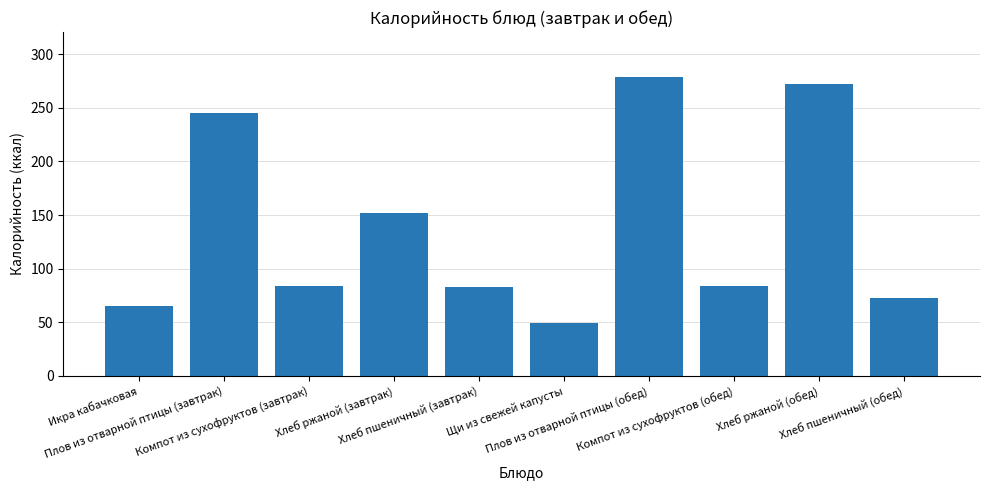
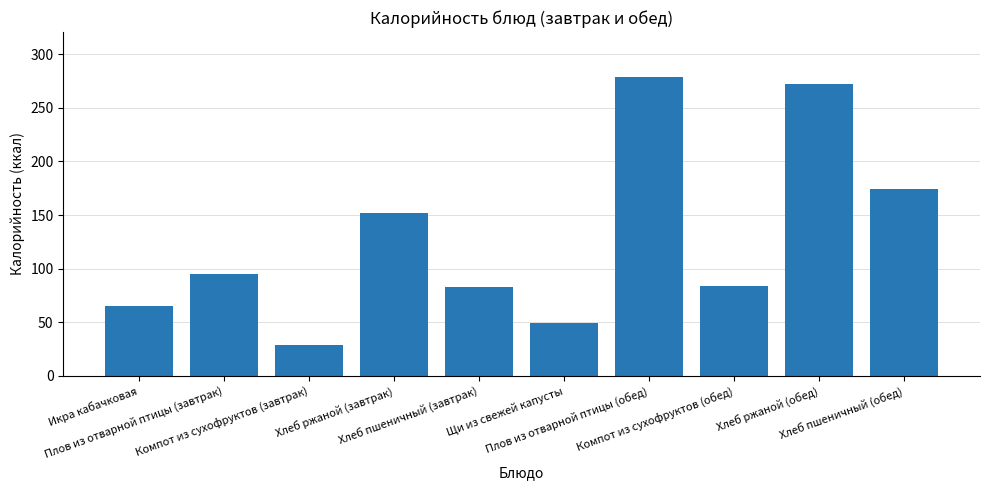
  {
    "Икра кабачковая": 65,
-   "Плов из отварной птицы (завтрак)": 245,
-   "Компот из сухофруктов (завтрак)": 84,
+   "Плов из отварной птицы (завтрак)": 95,
+   "Компот из сухофруктов (завтрак)": 29,
    "Хлеб ржаной (завтрак)": 152,
    "Хлеб пшеничный (завтрак)": 83,
    "Щи из свежей капусты": 49,
    "Плов из отварной птицы (обед)": 279,
    "Компот из сухофруктов (обед)": 84,
    "Хлеб ржаной (обед)": 272,
-   "Хлеб пшеничный (обед)": 73
+   "Хлеб пшеничный (обед)": 174
  }
